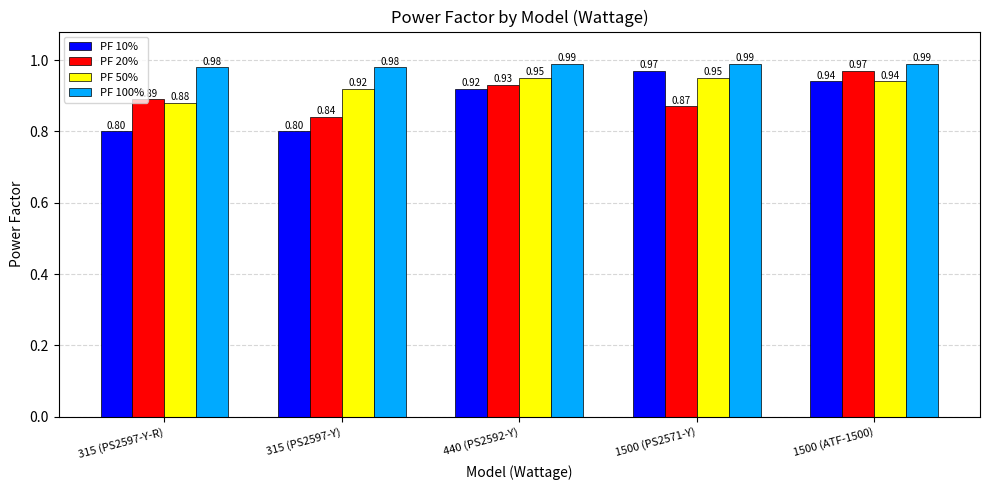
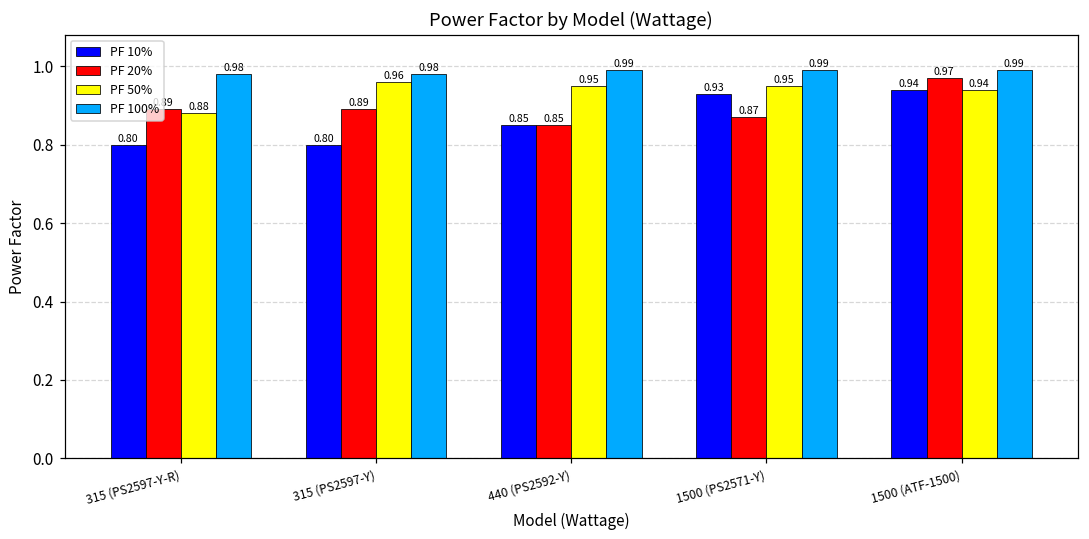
  {
    "PF 10%": {
      "315 (PS2597-Y-R)": 0.80,
      "315 (PS2597-Y)": 0.80,
-     "440 (PS2592-Y)": 0.92,
-     "1500 (PS2571-Y)": 0.97,
+     "440 (PS2592-Y)": 0.85,
+     "1500 (PS2571-Y)": 0.93,
      "1500 (ATF-1500)": 0.94
    },
    "PF 20%": {
-     "315 (PS2597-Y)": 0.84,
-     "440 (PS2592-Y)": 0.93,
+     "315 (PS2597-Y)": 0.89,
+     "440 (PS2592-Y)": 0.85,
      "1500 (PS2571-Y)": 0.87,
      "1500 (ATF-1500)": 0.97
    },
    "PF 50%": {
      "315 (PS2597-Y-R)": 0.88,
-     "315 (PS2597-Y)": 0.92,
+     "315 (PS2597-Y)": 0.96,
      "440 (PS2592-Y)": 0.95,
      "1500 (PS2571-Y)": 0.95,
      "1500 (ATF-1500)": 0.94
    },
    "PF 100%": {
      "315 (PS2597-Y-R)": 0.98,
      "315 (PS2597-Y)": 0.98,
      "440 (PS2592-Y)": 0.99,
      "1500 (PS2571-Y)": 0.99,
      "1500 (ATF-1500)": 0.99
    }
  }
